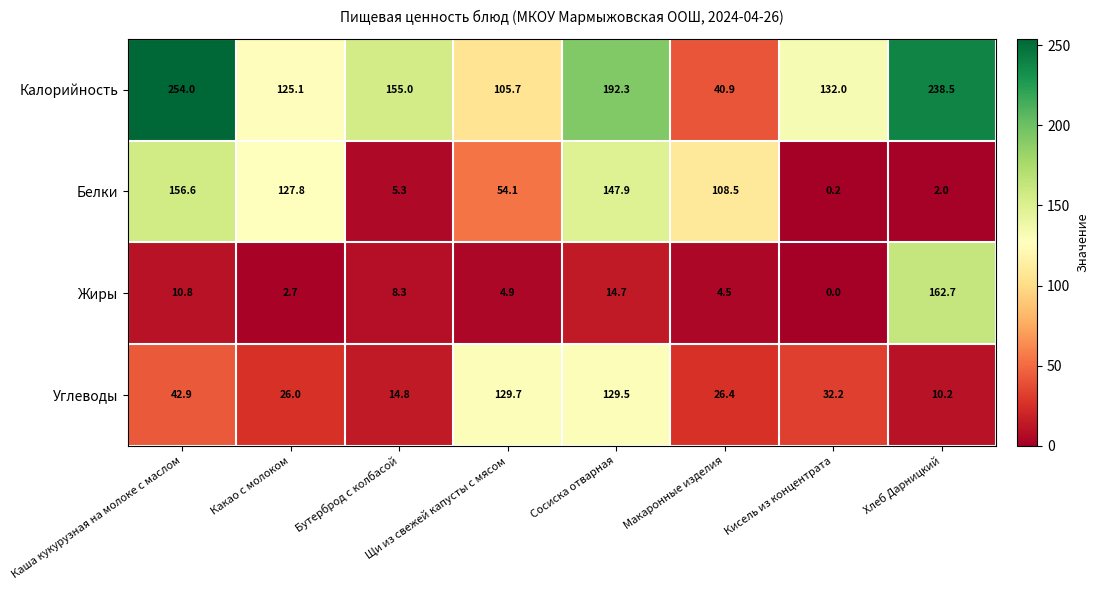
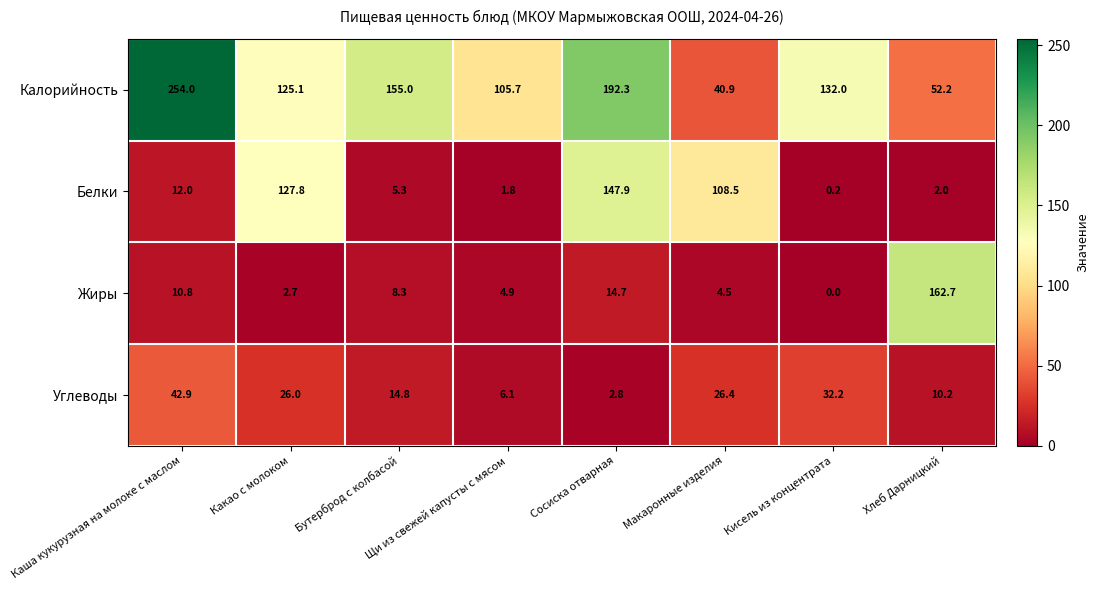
  {
    "Калорийность": {
      "Каша кукурузная на молоке с маслом": 254.0,
      "Какао с молоком": 125.1,
      "Бутерброд с колбасой": 155.0,
      "Щи из свежей капусты с мясом": 105.7,
      "Сосиска отварная": 192.3,
      "Макаронные изделия": 40.9,
      "Кисель из концентрата": 132.0,
-     "Хлеб Дарницкий": 238.5
+     "Хлеб Дарницкий": 52.2
    },
    "Белки": {
-     "Каша кукурузная на молоке с маслом": 156.6,
+     "Каша кукурузная на молоке с маслом": 12.0,
      "Какао с молоком": 127.8,
      "Бутерброд с колбасой": 5.3,
-     "Щи из свежей капусты с мясом": 54.1,
+     "Щи из свежей капусты с мясом": 1.8,
      "Сосиска отварная": 147.9,
      "Макаронные изделия": 108.5,
      "Кисель из концентрата": 0.2,
      "Хлеб Дарницкий": 2.0
    },
    "Жиры": {
      "Каша кукурузная на молоке с маслом": 10.8,
      "Какао с молоком": 2.7,
      "Бутерброд с колбасой": 8.3,
      "Щи из свежей капусты с мясом": 4.9,
      "Сосиска отварная": 14.7,
      "Макаронные изделия": 4.5,
      "Кисель из концентрата": 0.0,
      "Хлеб Дарницкий": 162.7
    },
    "Углеводы": {
      "Каша кукурузная на молоке с маслом": 42.9,
      "Какао с молоком": 26.0,
      "Бутерброд с колбасой": 14.8,
-     "Щи из свежей капусты с мясом": 129.7,
-     "Сосиска отварная": 129.5,
+     "Щи из свежей капусты с мясом": 6.1,
+     "Сосиска отварная": 2.8,
      "Макаронные изделия": 26.4,
      "Кисель из концентрата": 32.2,
      "Хлеб Дарницкий": 10.2
    }
  }
